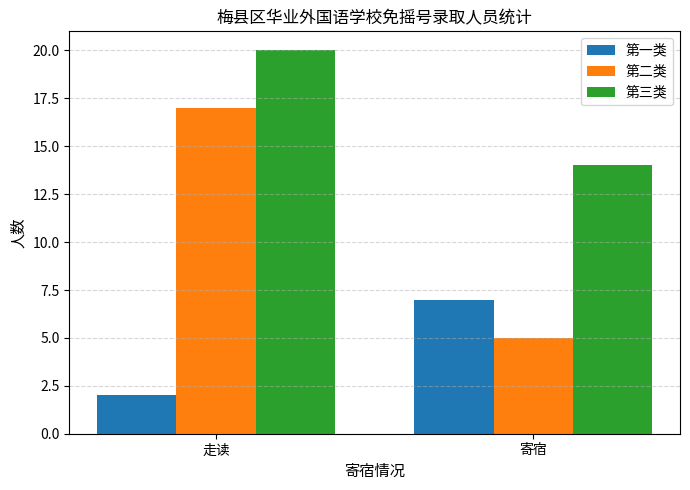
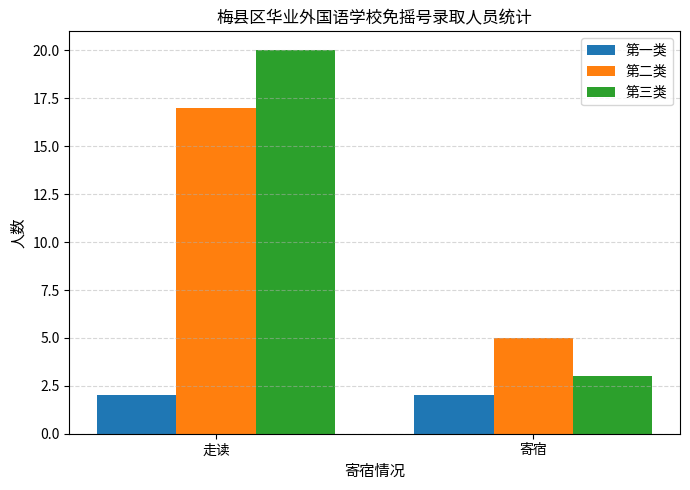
  {
    "第一类": {
      "走读": 2,
-     "寄宿": 7
+     "寄宿": 2
    },
    "第二类": {
      "走读": 17,
      "寄宿": 5
    },
    "第三类": {
      "走读": 20,
-     "寄宿": 14
+     "寄宿": 3
    }
  }
